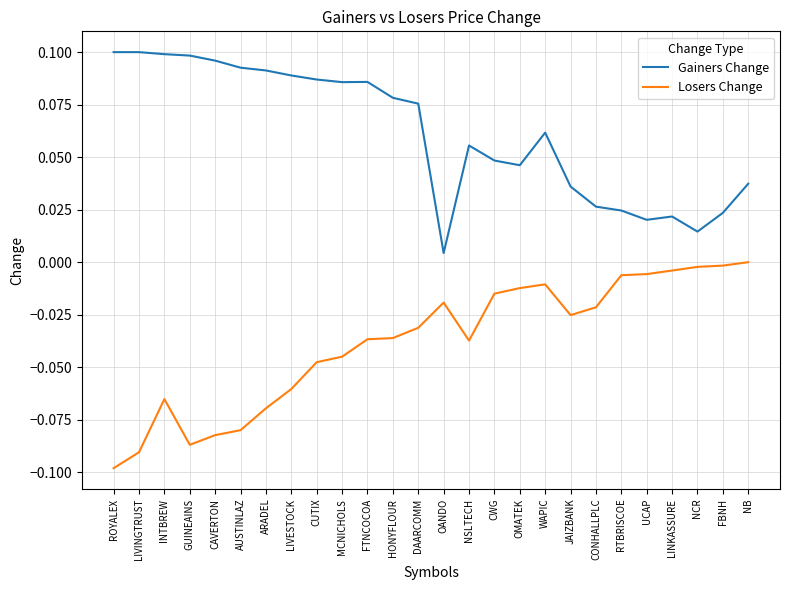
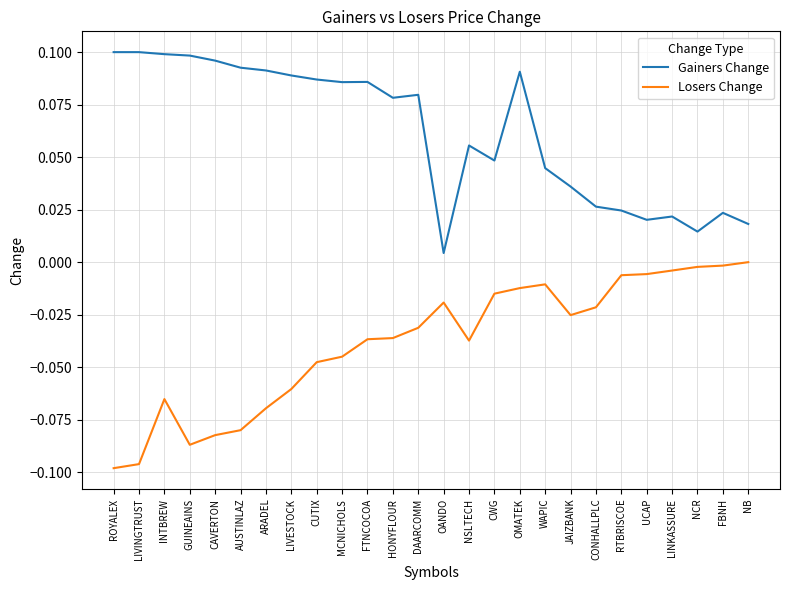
  {
    "Gainers Change": {
      "ROYALEX": 0.100,
      "LIVINGTRUST": 0.100,
      "INTBREW": 0.099,
      "GUINEAINS": 0.098,
      "CAVERTON": 0.096,
      "AUSTINLAZ": 0.093,
      "ARADEL": 0.091,
      "LIVESTOCK": 0.089,
      "CUTIX": 0.087,
      "MCNICHOLS": 0.086,
      "FTNCOCOA": 0.086,
      "HONYFLOUR": 0.078,
-     "DAARCOMM": 0.075,
+     "DAARCOMM": 0.080,
      "OANDO": 0.004,
      "NSLTECH": 0.056,
      "CWG": 0.048,
-     "OMATEK": 0.046,
-     "WAPIC": 0.062,
+     "OMATEK": 0.091,
+     "WAPIC": 0.045,
      "JAIZBANK": 0.036,
      "CONHALLPLC": 0.026,
      "RTBRISCOE": 0.025,
      "UCAP": 0.020,
      "LINKASSURE": 0.022,
      "NCR": 0.015,
      "FBNH": 0.023,
-     "NB": 0.037
+     "NB": 0.018
    },
    "Losers Change": {
      "ROYALEX": -0.098,
-     "LIVINGTRUST": -0.091,
+     "LIVINGTRUST": -0.096,
      "INTBREW": -0.065,
      "GUINEAINS": -0.087,
      "CAVERTON": -0.082,
      "AUSTINLAZ": -0.080,
      "ARADEL": -0.070,
      "LIVESTOCK": -0.060,
      "CUTIX": -0.048,
      "MCNICHOLS": -0.045,
      "FTNCOCOA": -0.037,
      "HONYFLOUR": -0.036,
      "DAARCOMM": -0.031,
      "OANDO": -0.019,
      "NSLTECH": -0.037,
      "CWG": -0.015,
      "OMATEK": -0.012,
      "WAPIC": -0.011,
      "JAIZBANK": -0.025,
      "CONHALLPLC": -0.021,
      "RTBRISCOE": -0.006,
      "UCAP": -0.006,
      "LINKASSURE": -0.004,
      "NCR": -0.002,
      "FBNH": -0.002,
      "NB": 0.000
    }
  }
